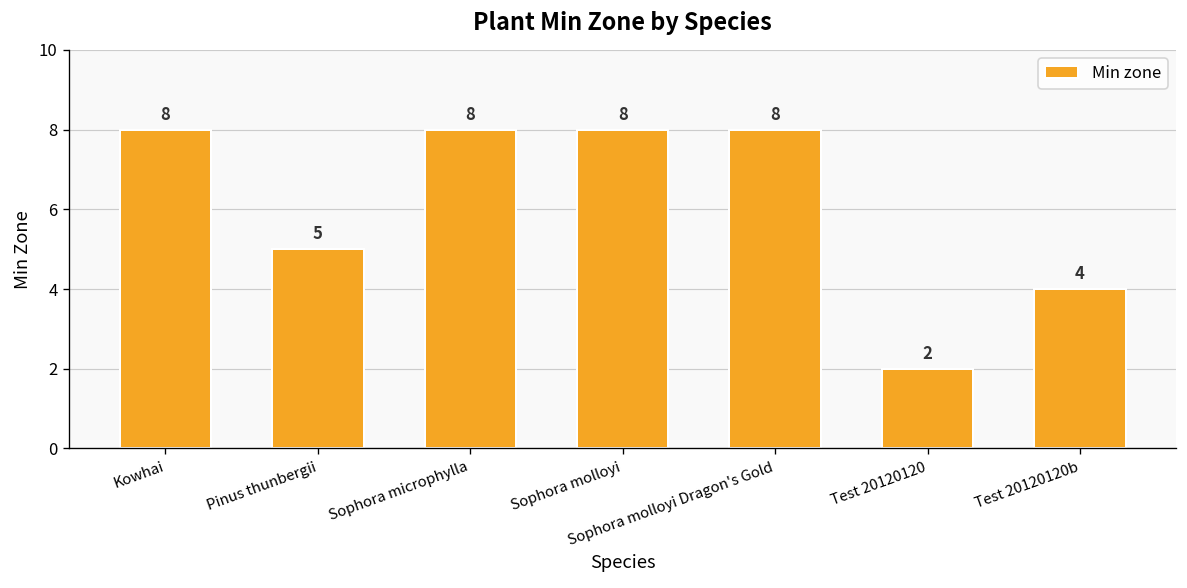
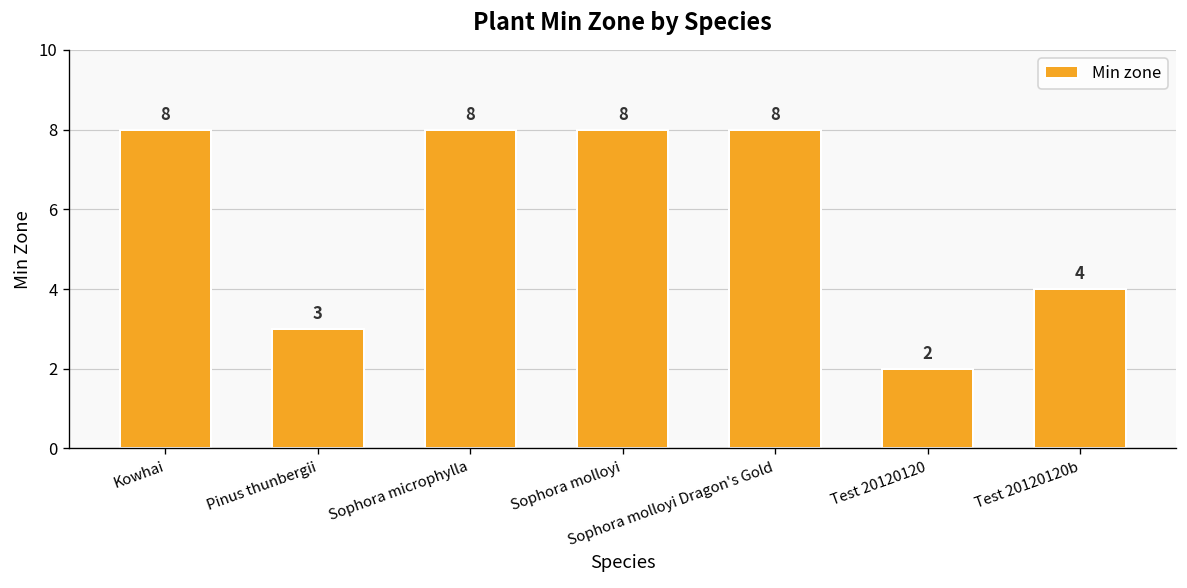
  {
    "Kowhai": 8,
-   "Pinus thunbergii": 5,
+   "Pinus thunbergii": 3,
    "Sophora microphylla": 8,
    "Sophora molloyi": 8,
    "Sophora molloyi Dragon's Gold": 8,
    "Test 20120120": 2,
    "Test 20120120b": 4
  }
